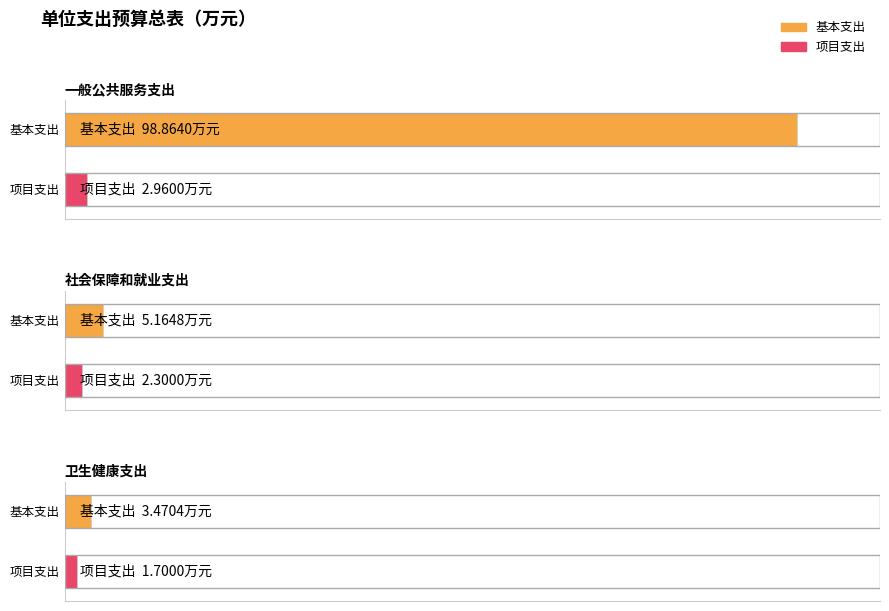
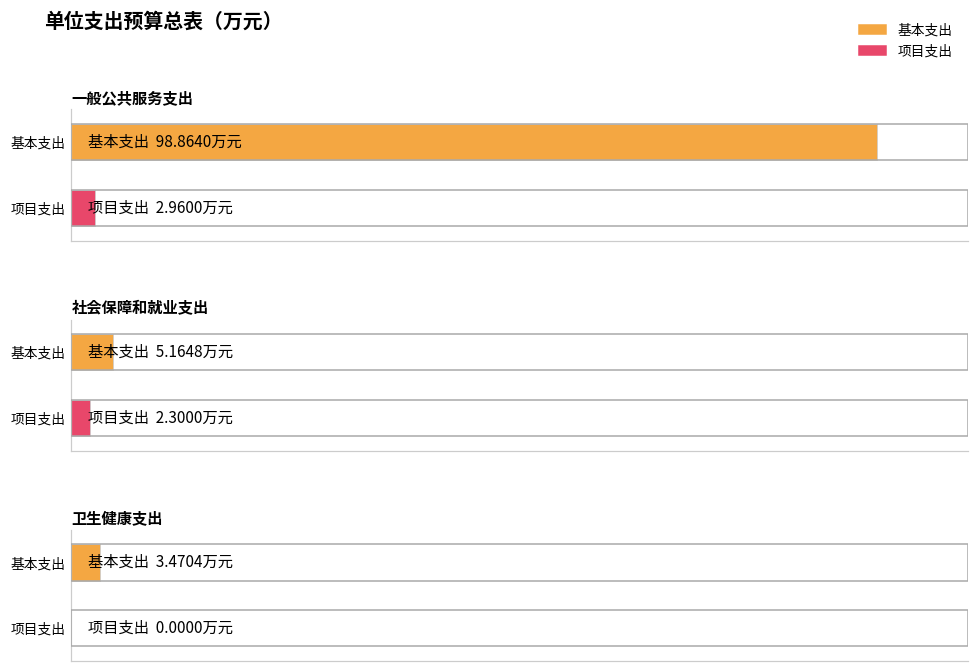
  {
    "一般公共服务支出": {
      "基本支出": 98.8640,
      "项目支出": 2.9600
    },
    "社会保障和就业支出": {
      "基本支出": 5.1648,
      "项目支出": 2.3000
    },
    "卫生健康支出": {
      "基本支出": 3.4704,
-     "项目支出": 1.7000
+     "项目支出": 0.0000
    }
  }
